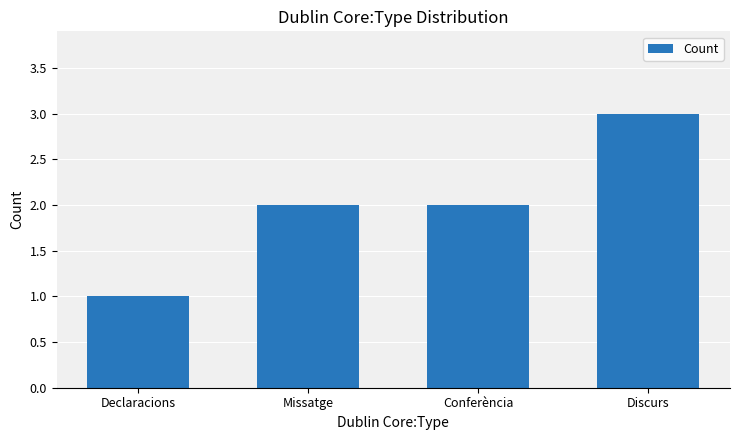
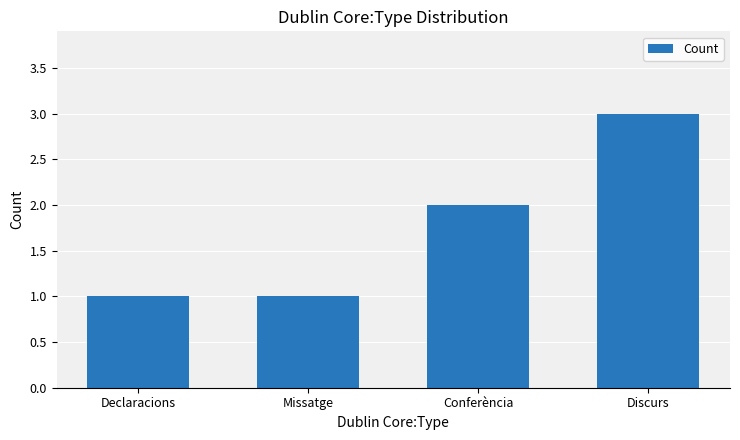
  {
    "Declaracions": 1,
-   "Missatge": 2,
+   "Missatge": 1,
    "Conferència": 2,
    "Discurs": 3
  }
